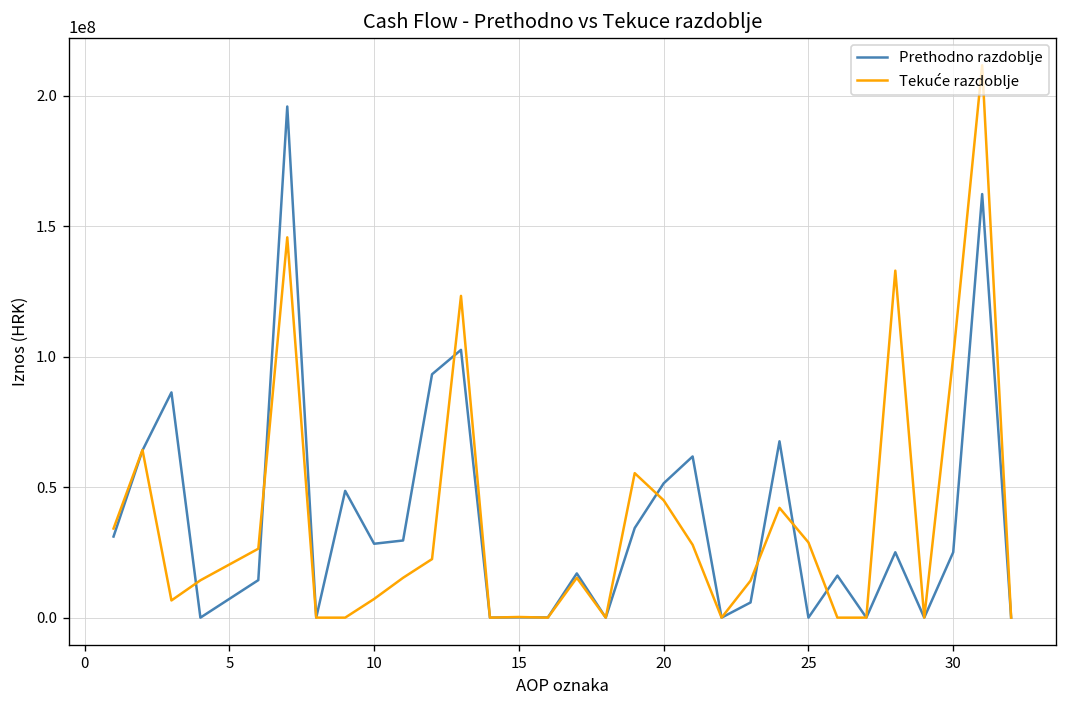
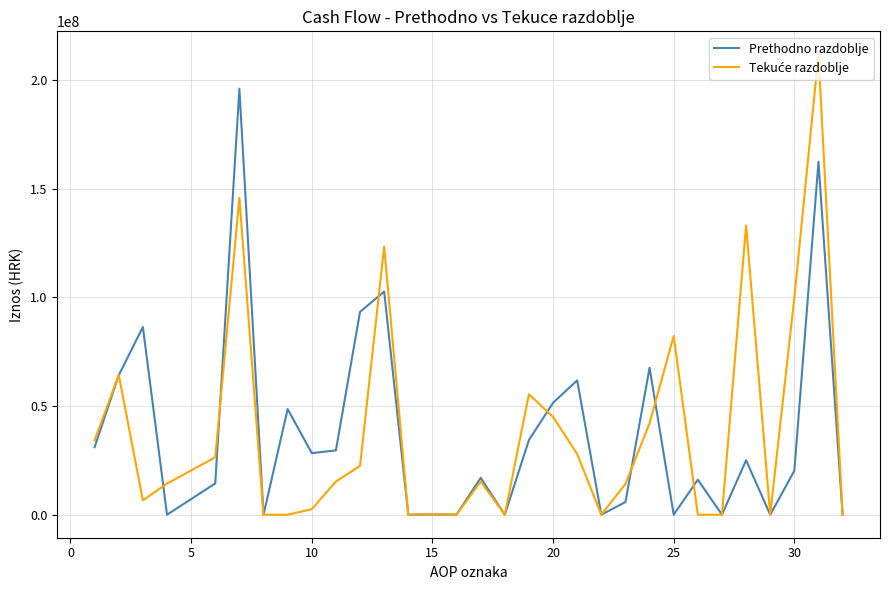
  {
    "Prethodno razdoblje": {
      "10": 28000000,
      "20": 51000000,
      "25": 0,
-     "30": 25000000
+     "30": 20000000
    },
    "Tekuće razdoblje": {
-     "10": 7000000,
+     "10": 3000000,
      "20": 45000000,
-     "25": 29000000,
+     "25": 82000000,
      "30": 100000000
    }
  }
